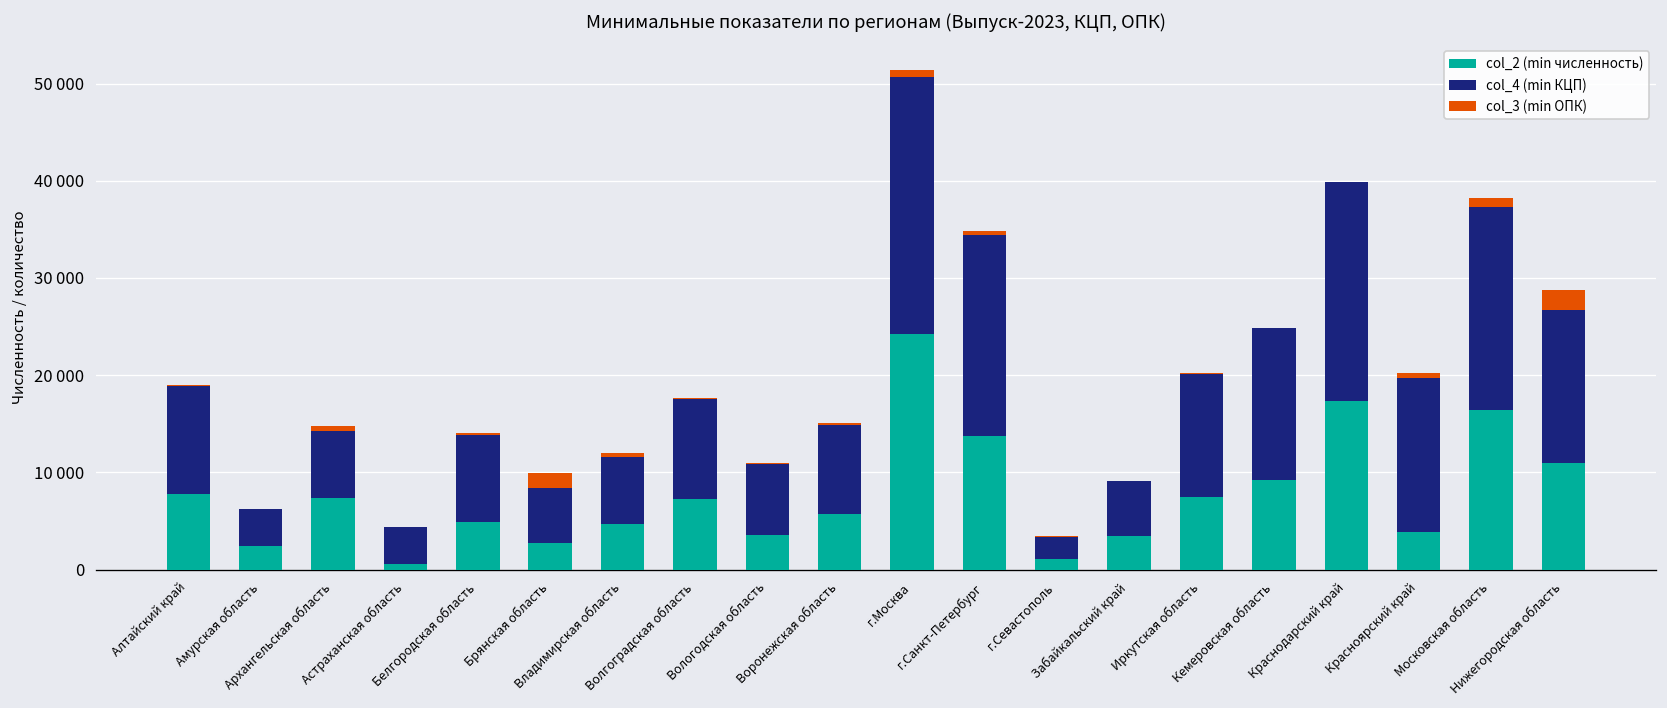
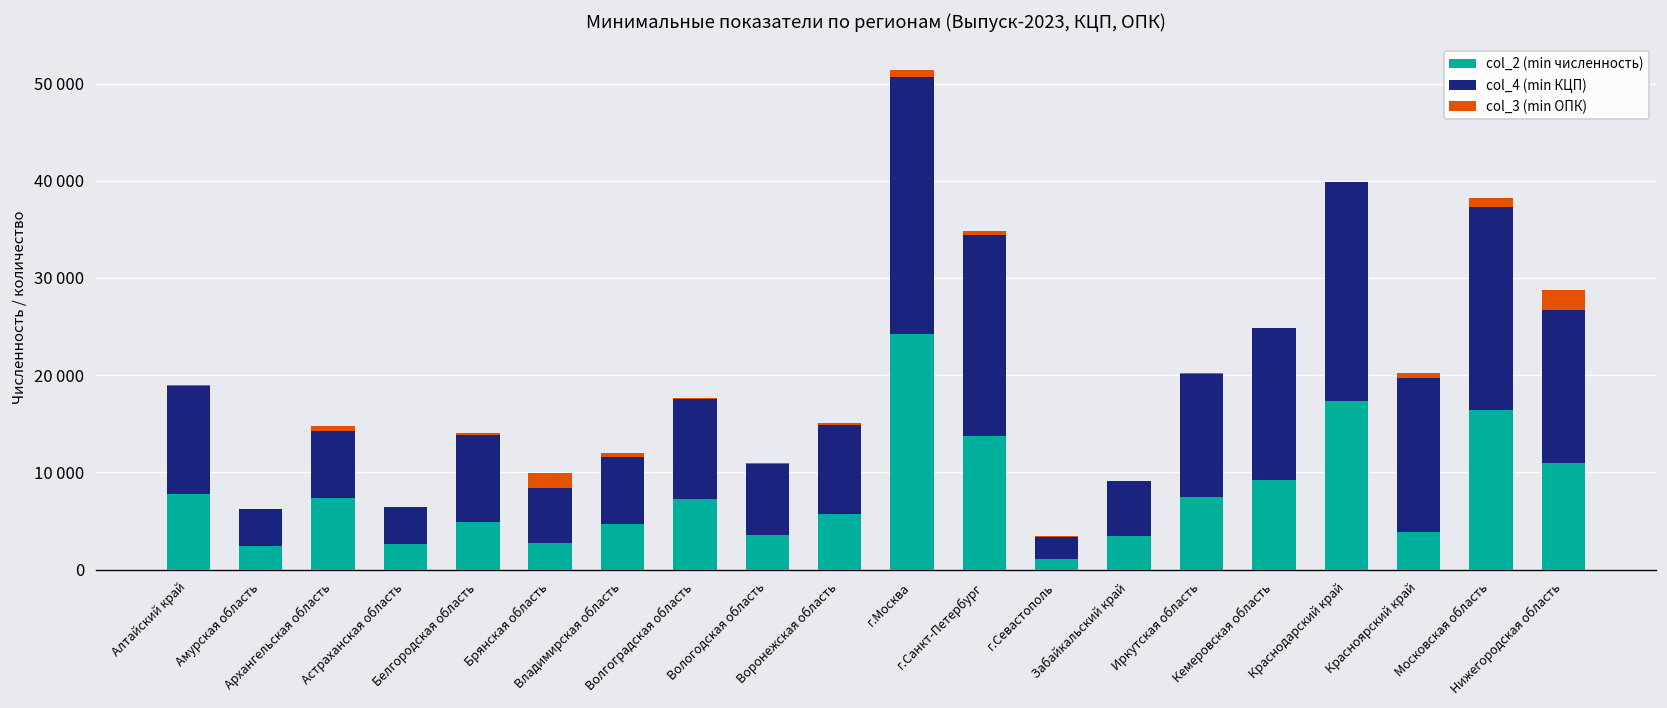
  {
    "col_2 (min численность)": {
      "Алтайский край": 8000,
      "Амурская область": 2000,
      "Архангельская область": 7000,
-     "Астраханская область": 1000,
+     "Астраханская область": 3000,
      "Белгородская область": 5000,
      "Брянская область": 3000,
      "Владимирская область": 5000,
      "Волгоградская область": 7000,
      "Вологодская область": 4000,
      "Воронежская область": 6000,
      "г.Москва": 24000,
      "г.Санкт-Петербург": 14000,
      "г.Севастополь": 1000,
      "Забайкальский край": 3000,
      "Иркутская область": 8000,
      "Кемеровская область": 9000,
      "Краснодарский край": 17000,
      "Красноярский край": 4000,
      "Московская область": 16000,
      "Нижегородская область": 11000
    },
    "col_4 (min КЦП)": {
      "Алтайский край": 11000,
      "Амурская область": 4000,
      "Архангельская область": 7000,
      "Астраханская область": 4000,
      "Белгородская область": 9000,
      "Брянская область": 6000,
      "Владимирская область": 7000,
      "Волгоградская область": 10000,
      "Вологодская область": 7000,
      "Воронежская область": 9000,
      "г.Москва": 26000,
      "г.Санкт-Петербург": 21000,
      "г.Севастополь": 2000,
      "Забайкальский край": 6000,
      "Иркутская область": 13000,
      "Кемеровская область": 16000,
      "Краснодарский край": 22000,
      "Красноярский край": 16000,
      "Московская область": 21000,
      "Нижегородская область": 16000
    },
    "col_3 (min ОПК)": {
      "Архангельская область": 1000,
      "Брянская область": 2000,
      "Владимирская область": 0,
      "г.Москва": 1000,
      "г.Санкт-Петербург": 0,
      "Красноярский край": 1000,
      "Московская область": 1000,
      "Нижегородская область": 2000
    }
  }
